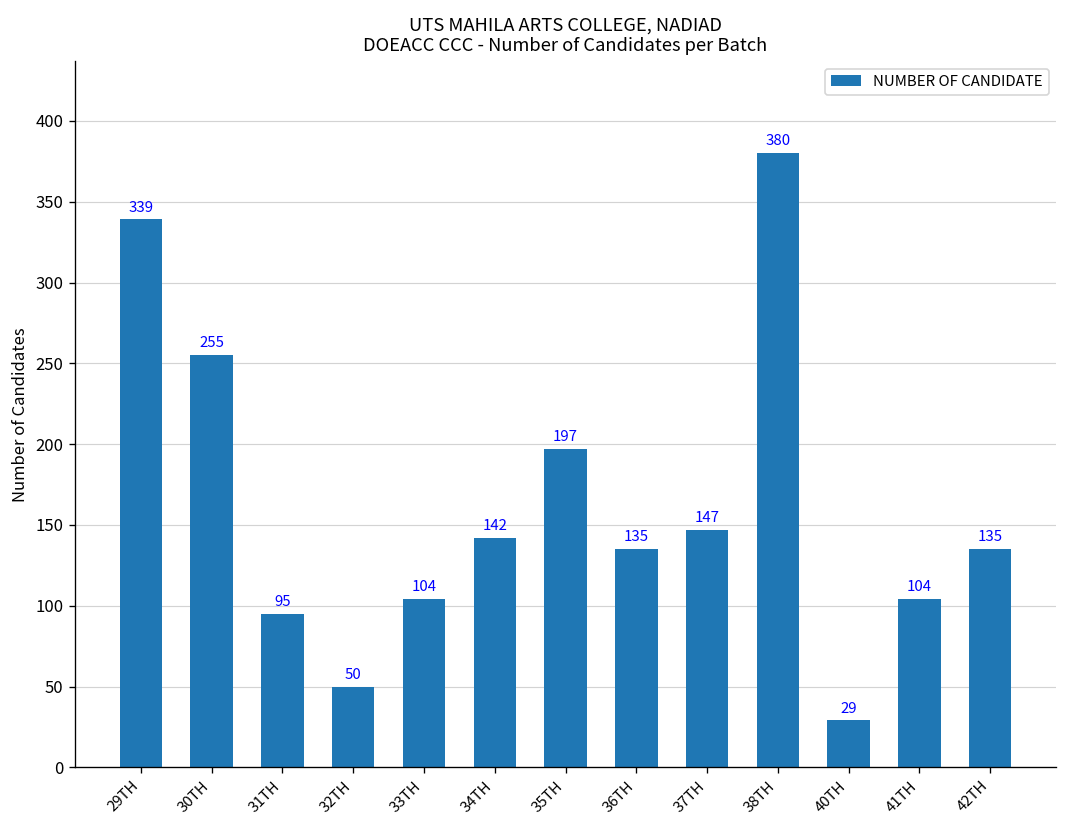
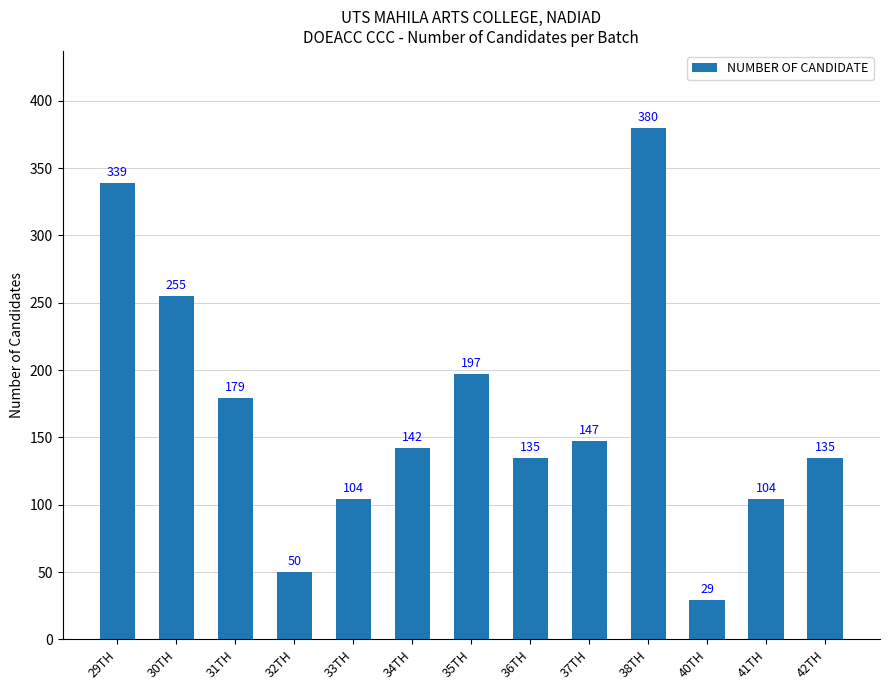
  {
    "29TH": 339,
    "30TH": 255,
-   "31TH": 95,
+   "31TH": 179,
    "32TH": 50,
    "33TH": 104,
    "34TH": 142,
    "35TH": 197,
    "36TH": 135,
    "37TH": 147,
    "38TH": 380,
    "40TH": 29,
    "41TH": 104,
    "42TH": 135
  }
